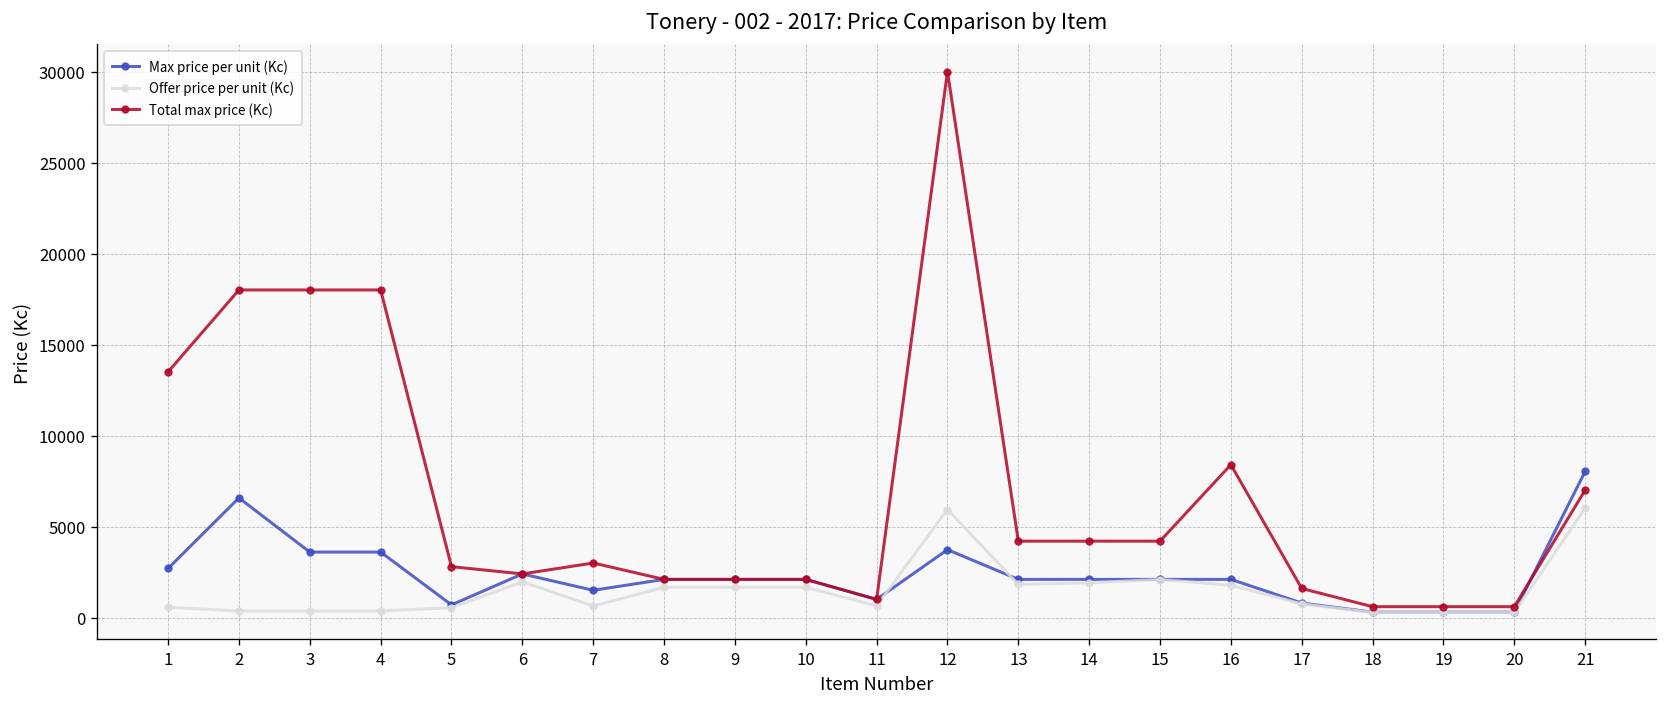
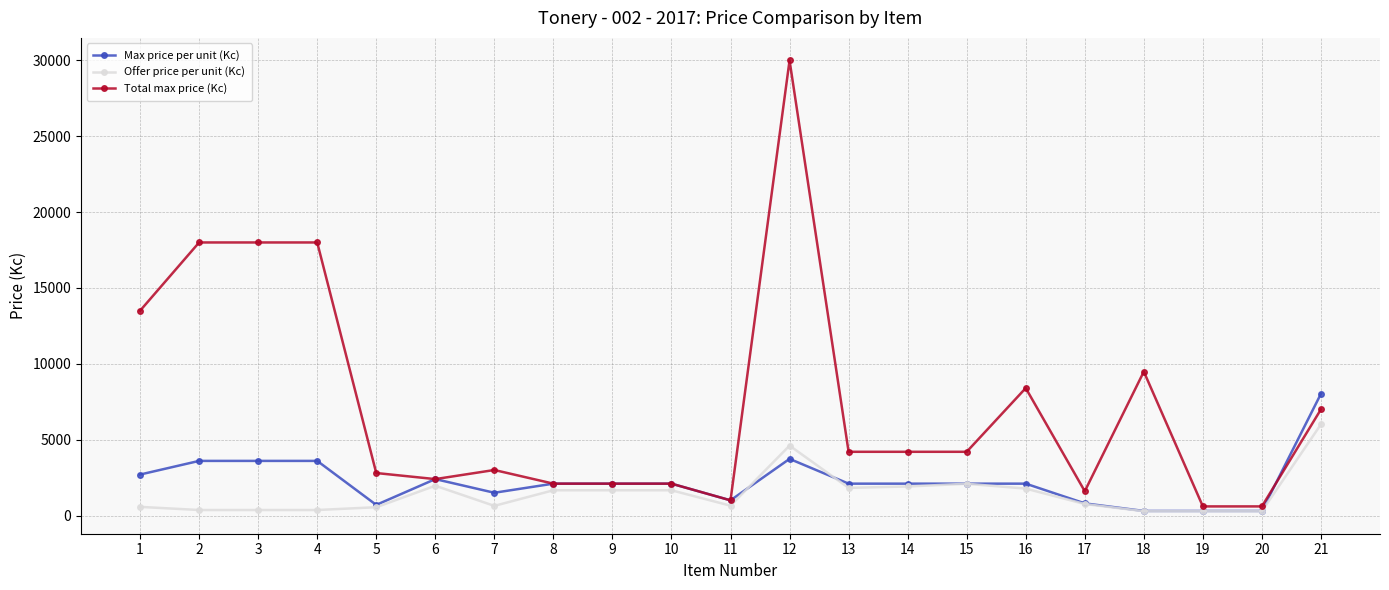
  {
    "Max price per unit (Kc)": {
      "1": 2700,
-     "2": 6600,
+     "2": 3600,
      "3": 3600,
      "4": 3600,
      "7": 1500,
      "12": 3700,
      "13": 2100,
      "14": 2100,
      "16": 2100,
      "21": 8000
    },
    "Offer price per unit (Kc)": {
      "1": 600,
      "2": 400,
      "3": 400,
      "4": 400,
      "6": 2000,
      "7": 600,
      "8": 1700,
      "9": 1700,
      "10": 1700,
      "11": 600,
-     "12": 5900,
+     "12": 4600,
      "13": 1800,
      "14": 1900,
      "16": 1800,
      "21": 6000
    },
    "Total max price (Kc)": {
      "1": 13500,
      "2": 18000,
      "3": 18000,
      "4": 18000,
      "5": 2800,
      "7": 3000,
      "12": 30000,
      "13": 4200,
      "14": 4200,
      "15": 4200,
      "16": 8400,
      "17": 1600,
-     "18": 600,
+     "18": 9500,
      "19": 600,
      "20": 600,
      "21": 7000
    }
  }
